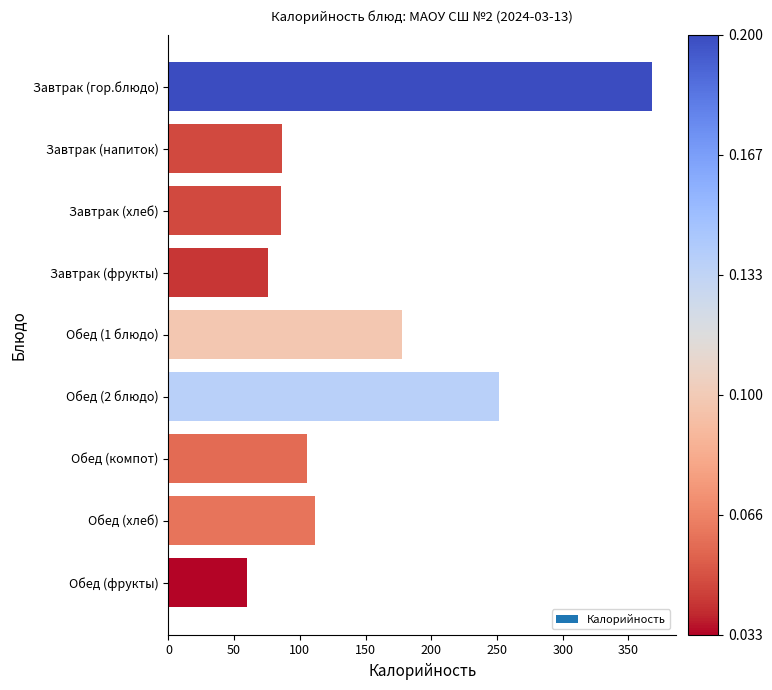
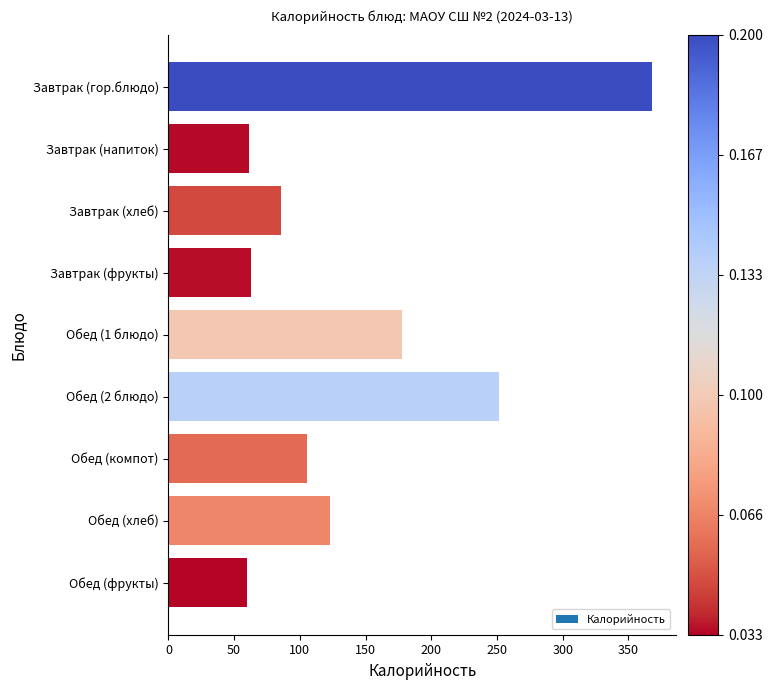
  {
    "Завтрак (гор.блюдо)": 368,
-   "Завтрак (напиток)": 86,
+   "Завтрак (напиток)": 61,
    "Завтрак (хлеб)": 85,
-   "Завтрак (фрукты)": 76,
+   "Завтрак (фрукты)": 63,
    "Обед (1 блюдо)": 178,
    "Обед (2 блюдо)": 252,
    "Обед (компот)": 106,
-   "Обед (хлеб)": 111,
+   "Обед (хлеб)": 123,
    "Обед (фрукты)": 60
  }
